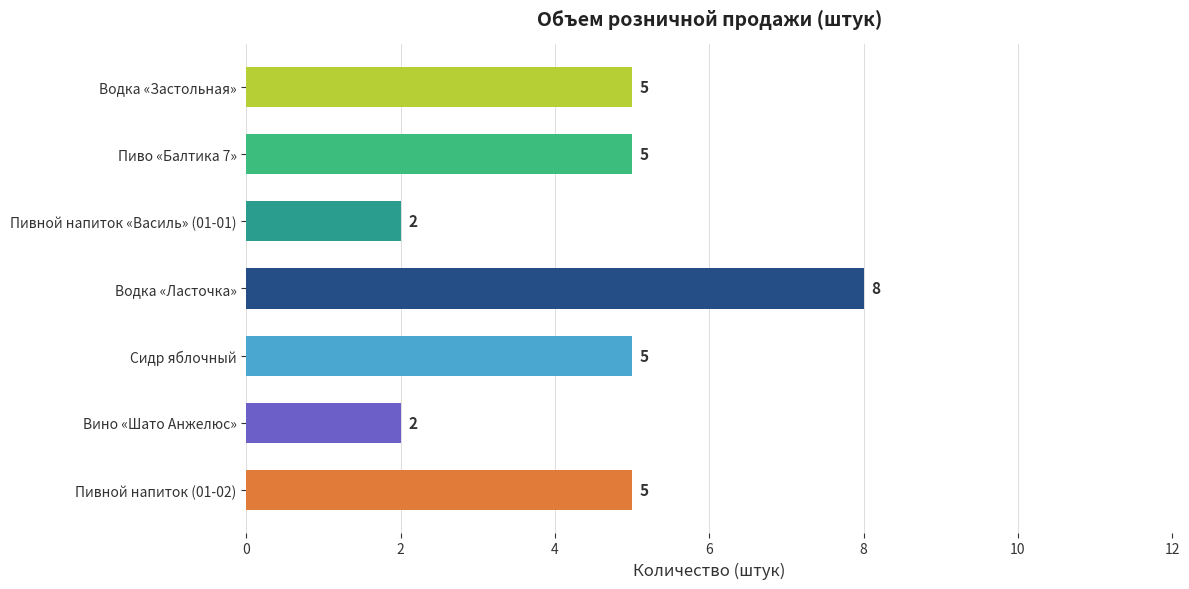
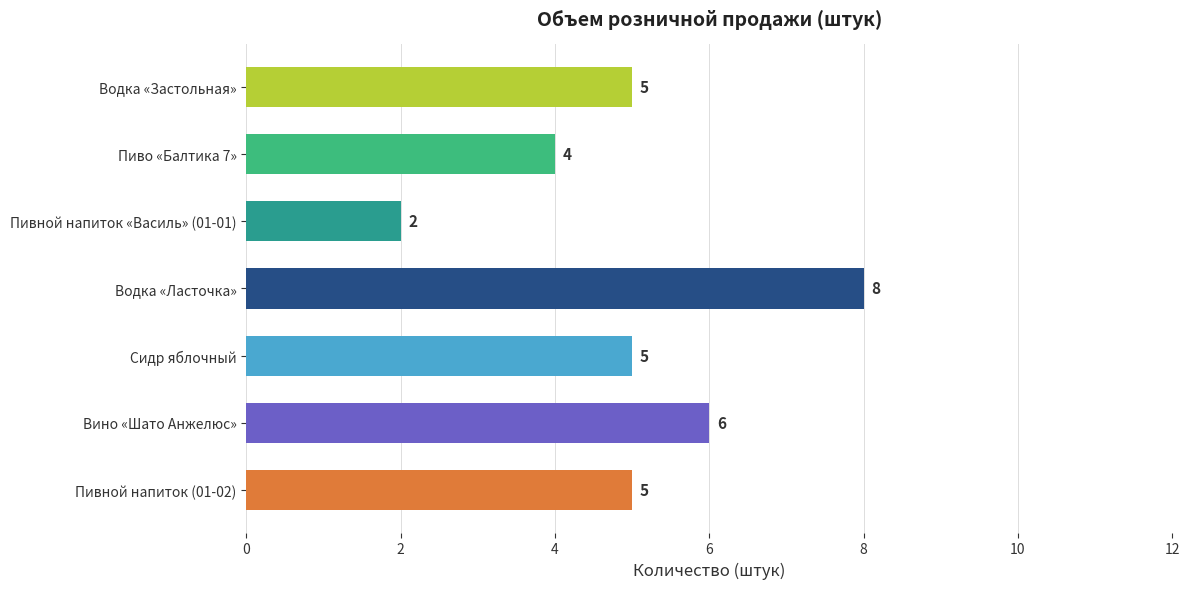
  {
    "Водка «Застольная»": 5,
-   "Пиво «Балтика 7»": 5,
+   "Пиво «Балтика 7»": 4,
    "Пивной напиток «Василь» (01-01)": 2,
    "Водка «Ласточка»": 8,
    "Сидр яблочный": 5,
-   "Вино «Шато Анжелюс»": 2,
+   "Вино «Шато Анжелюс»": 6,
    "Пивной напиток (01-02)": 5
  }
